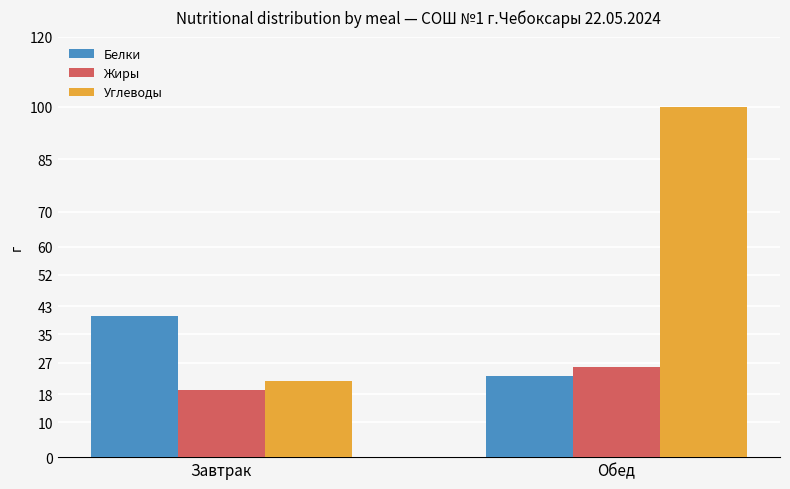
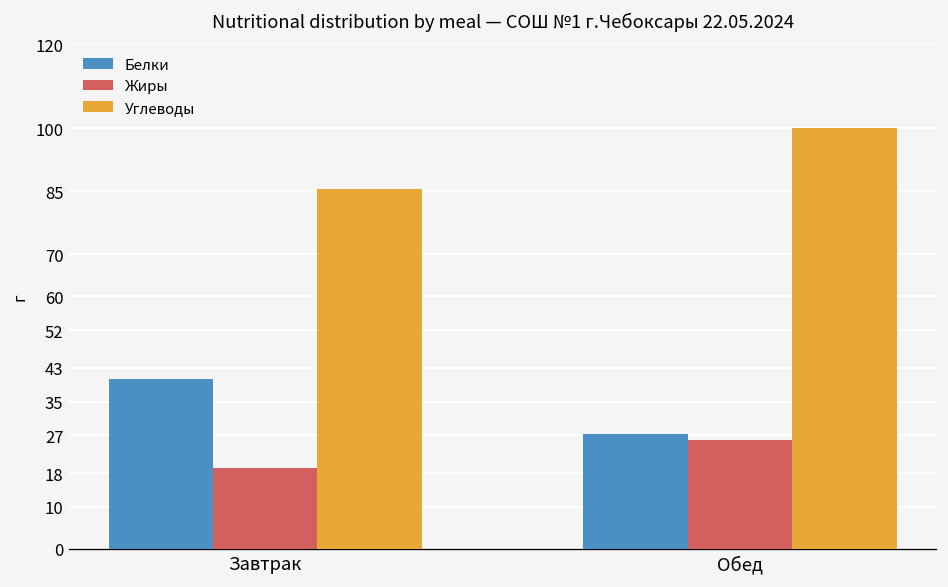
  {
    "Белки": {
      "Завтрак": 40,
-     "Обед": 23
+     "Обед": 27
    },
    "Жиры": {
      "Завтрак": 19,
      "Обед": 26
    },
    "Углеводы": {
-     "Завтрак": 22,
+     "Завтрак": 85,
      "Обед": 100
    }
  }
